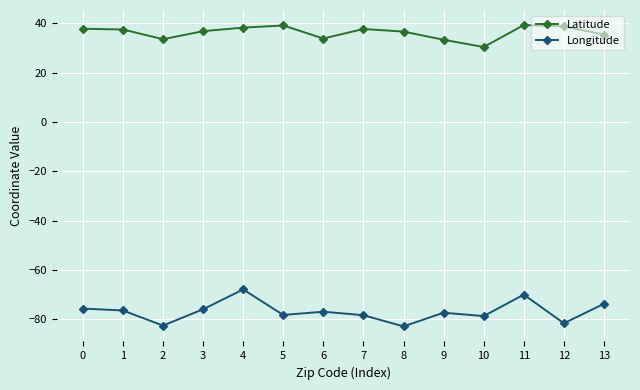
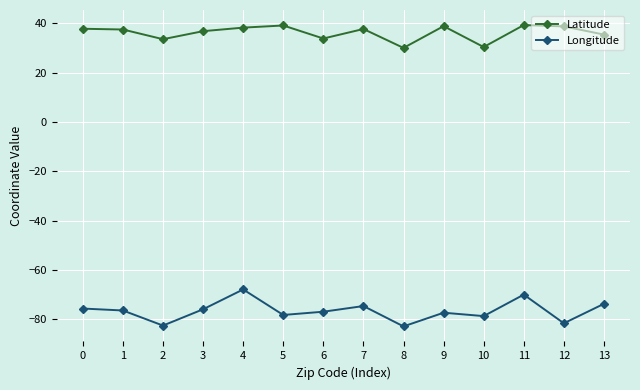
  {
    "Latitude": {
      "0": 38,
      "1": 38,
      "2": 34,
      "3": 37,
      "4": 38,
      "5": 39,
      "6": 34,
      "7": 38,
-     "8": 37,
-     "9": 33,
+     "8": 30,
+     "9": 39,
      "10": 30,
      "11": 39
    },
    "Longitude": {
      "0": -76,
      "1": -76,
      "2": -82,
      "3": -76,
      "4": -68,
      "5": -78,
      "6": -77,
-     "7": -78,
+     "7": -75,
      "8": -83,
      "9": -77,
      "10": -79,
      "11": -70,
      "12": -82,
      "13": -74
    }
  }
